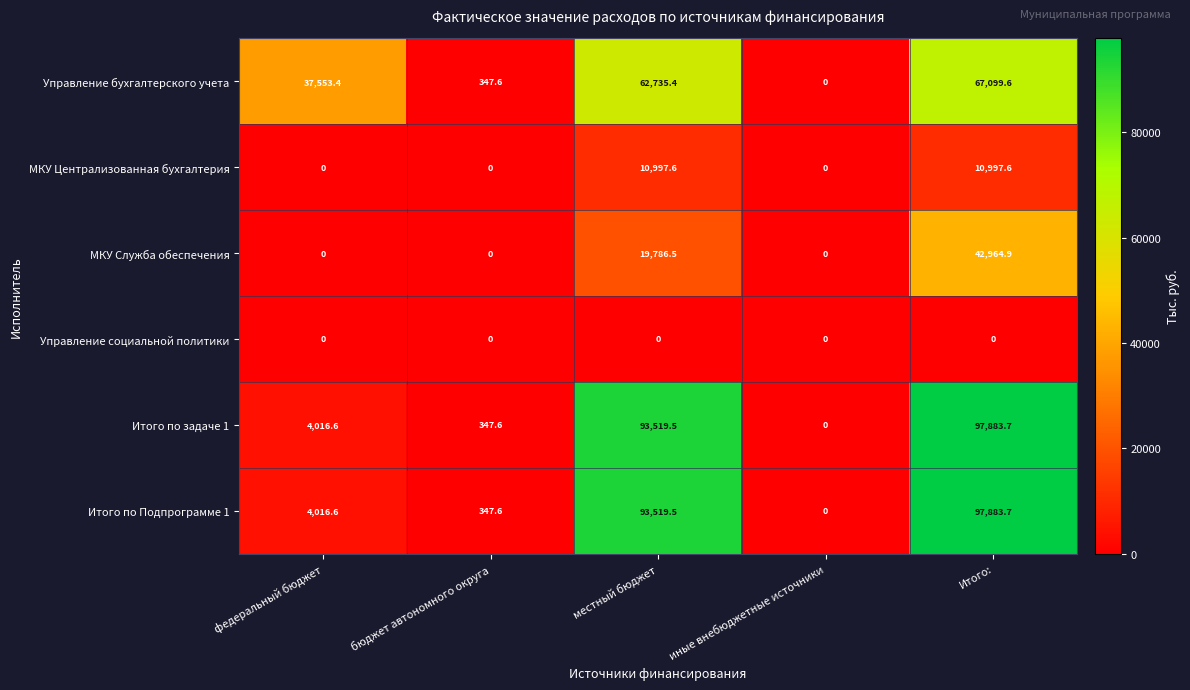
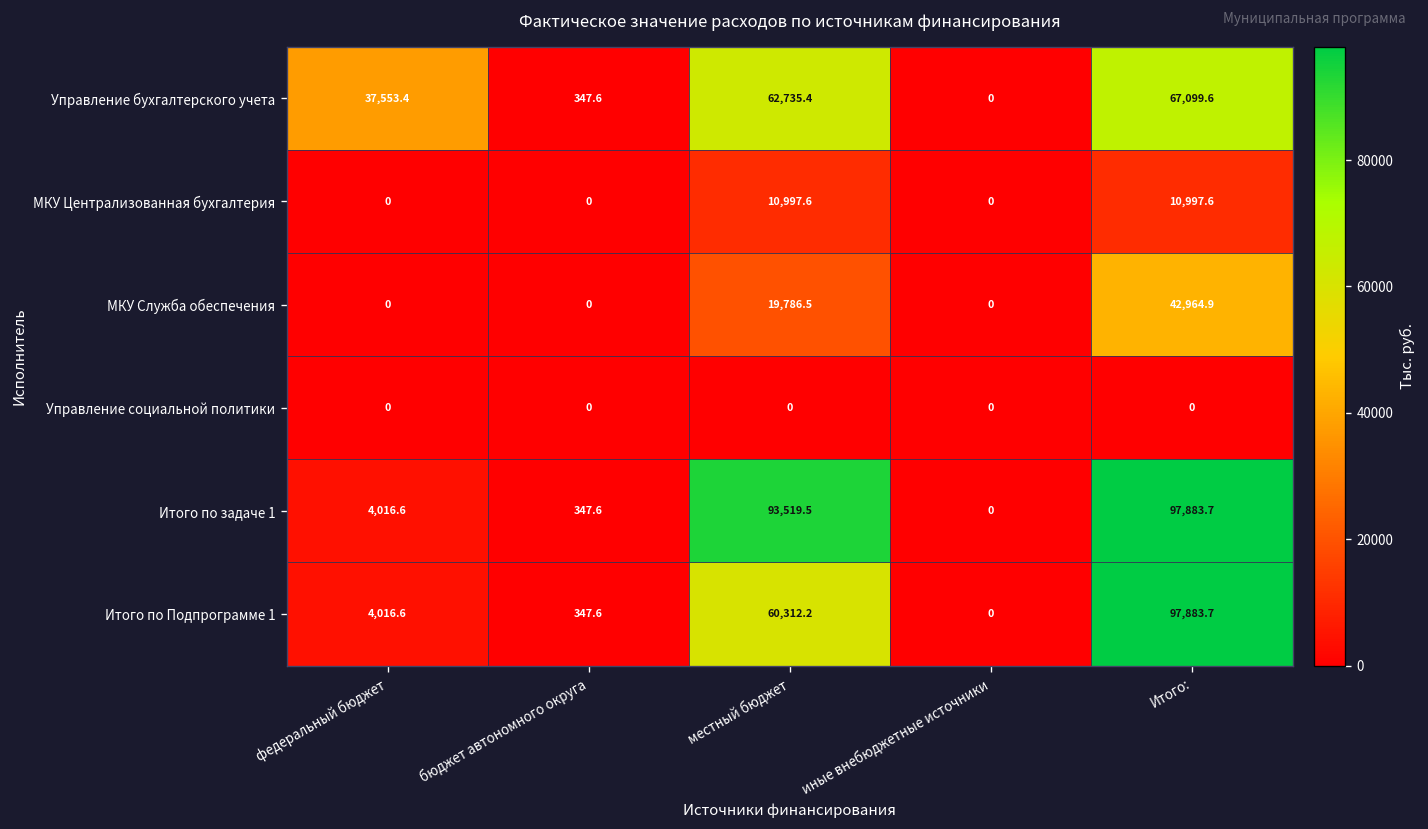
  {
    "Управление бухгалтерского учета": {
      "федеральный бюджет": "37,553.4",
      "бюджет автономного округа": "347.6",
      "местный бюджет": "62,735.4",
      "иные внебюджетные источники": "0",
      "Итого:": "67,099.6"
    },
    "МКУ Централизованная бухгалтерия": {
      "федеральный бюджет": "0",
      "бюджет автономного округа": "0",
      "местный бюджет": "10,997.6",
      "иные внебюджетные источники": "0",
      "Итого:": "10,997.6"
    },
    "МКУ Служба обеспечения": {
      "федеральный бюджет": "0",
      "бюджет автономного округа": "0",
      "местный бюджет": "19,786.5",
      "иные внебюджетные источники": "0",
      "Итого:": "42,964.9"
    },
    "Управление социальной политики": {
      "федеральный бюджет": "0",
      "бюджет автономного округа": "0",
      "местный бюджет": "0",
      "иные внебюджетные источники": "0",
      "Итого:": "0"
    },
    "Итого по задаче 1": {
      "федеральный бюджет": "4,016.6",
      "бюджет автономного округа": "347.6",
      "местный бюджет": "93,519.5",
      "иные внебюджетные источники": "0",
      "Итого:": "97,883.7"
    },
    "Итого по Подпрограмме 1": {
      "федеральный бюджет": "4,016.6",
      "бюджет автономного округа": "347.6",
-     "местный бюджет": "93,519.5",
+     "местный бюджет": "60,312.2",
      "иные внебюджетные источники": "0",
      "Итого:": "97,883.7"
    }
  }
